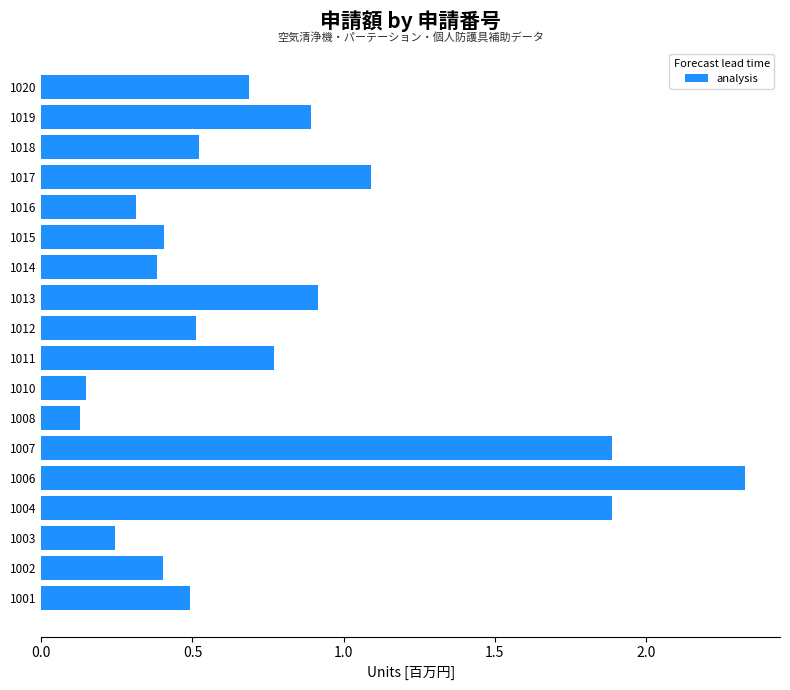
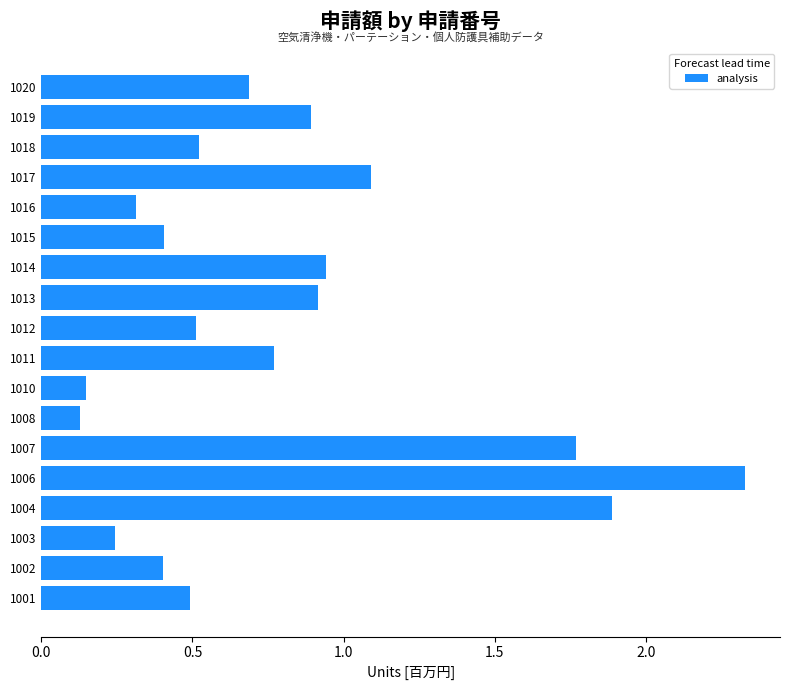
  {
    "1020": 0.69,
    "1019": 0.89,
    "1018": 0.52,
    "1017": 1.09,
    "1016": 0.31,
    "1015": 0.41,
-   "1014": 0.38,
+   "1014": 0.94,
    "1013": 0.92,
    "1012": 0.51,
    "1011": 0.77,
    "1010": 0.15,
    "1008": 0.13,
-   "1007": 1.89,
+   "1007": 1.77,
    "1006": 2.33,
    "1004": 1.89,
    "1003": 0.24,
    "1002": 0.40,
    "1001": 0.49
  }
